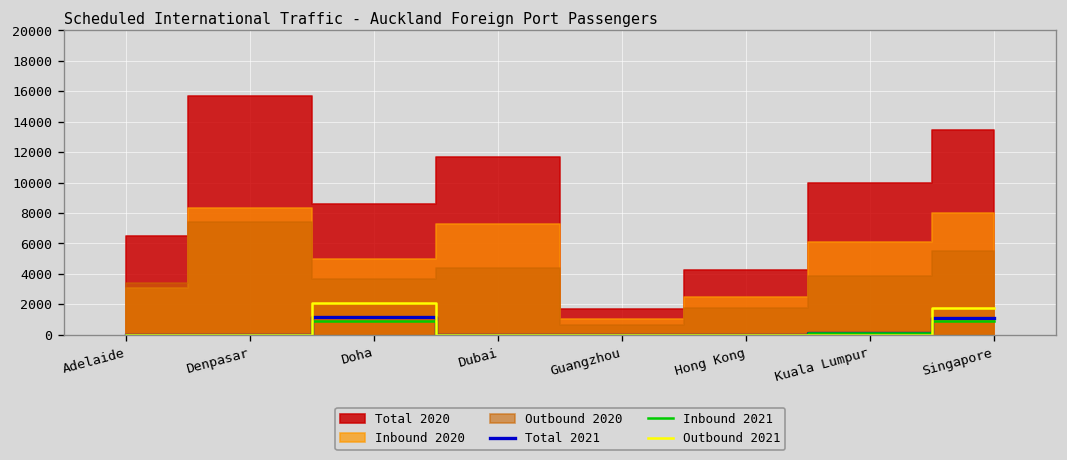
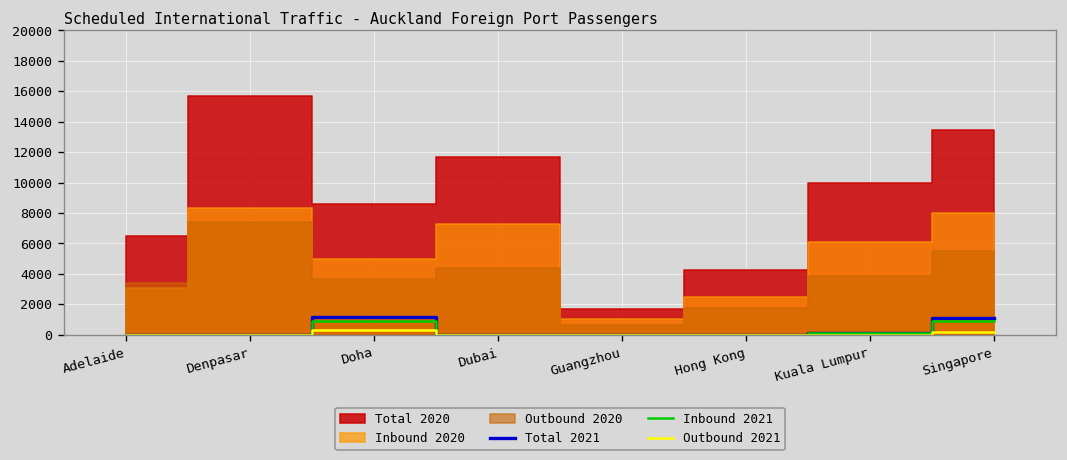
  {
    "Total 2021": {
      "Doha": 1200
    },
    "Inbound 2021": {
      "Doha": 900
    },
    "Outbound 2021": {
-     "Doha": 2100,
-     "Singapore": 1700
+     "Doha": 300,
+     "Singapore": 200
    }
  }
